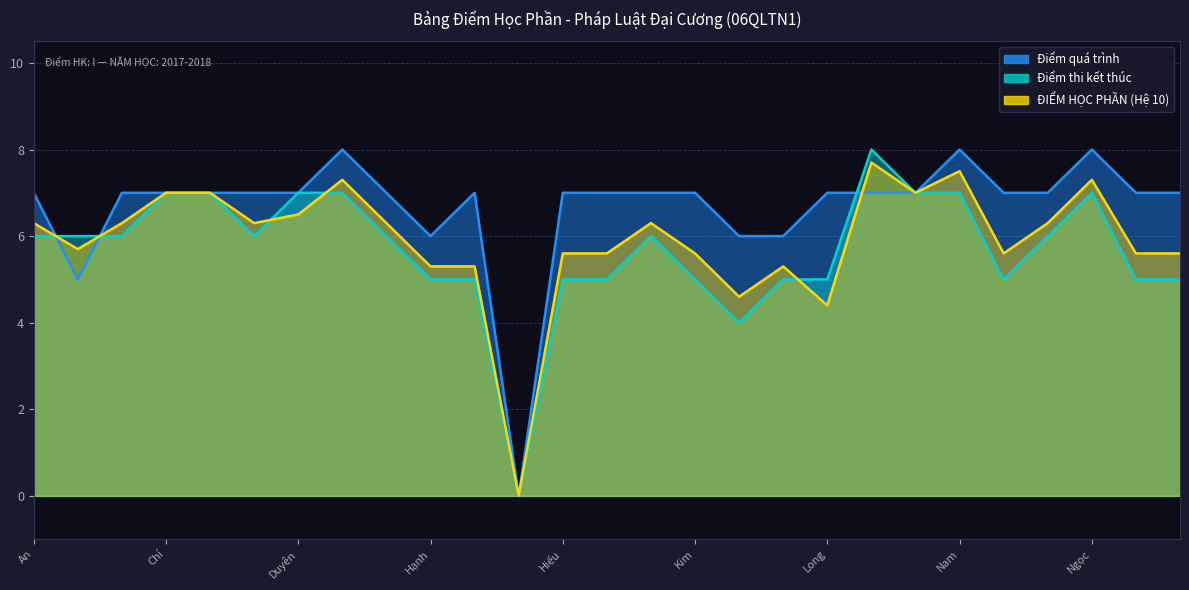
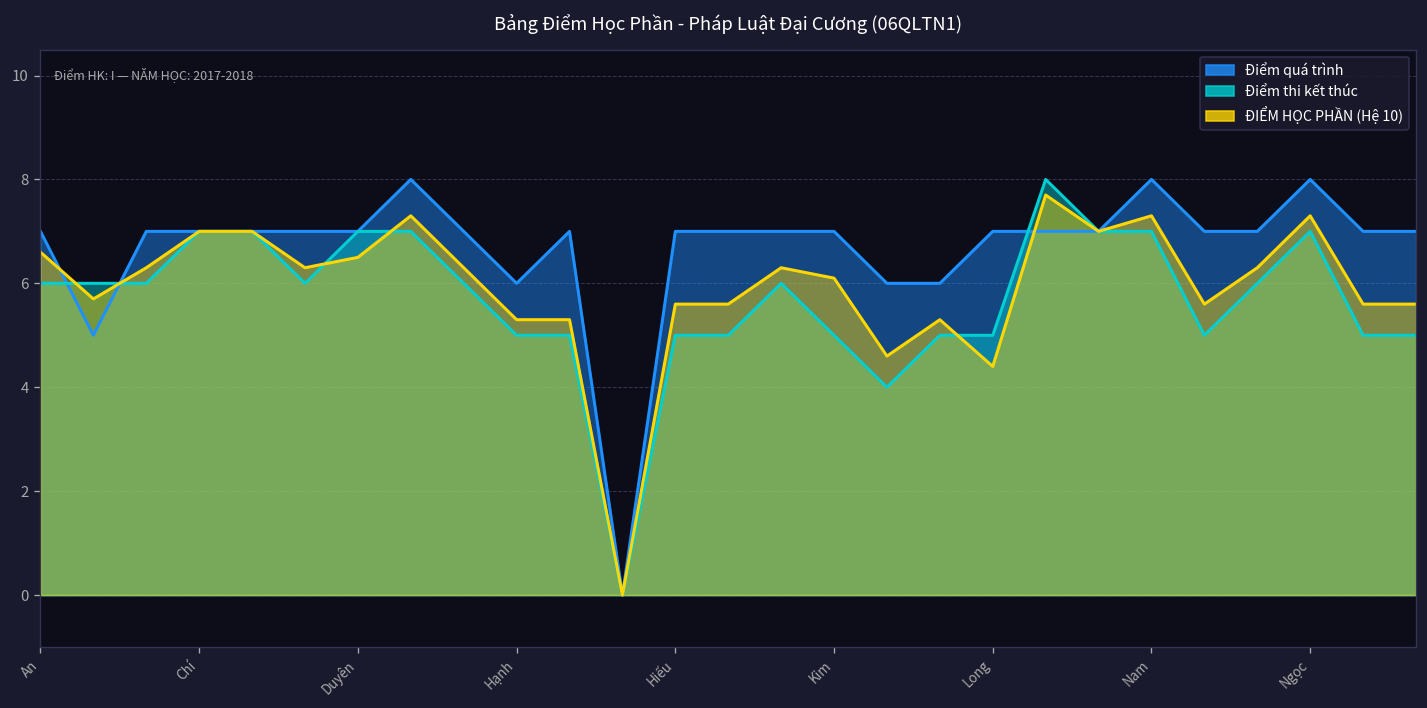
  {
    "ĐIỂM HỌC PHẦN (Hệ 10)": {
-     "An": 6.3,
+     "An": 6.6,
      "Duyên": 6.5,
      "Hạnh": 5.3,
      "Hiếu": 5.6,
-     "Kim": 5.6,
+     "Kim": 6.1,
      "Long": 4.4,
-     "Nam": 7.5
+     "Nam": 7.3
    }
  }
